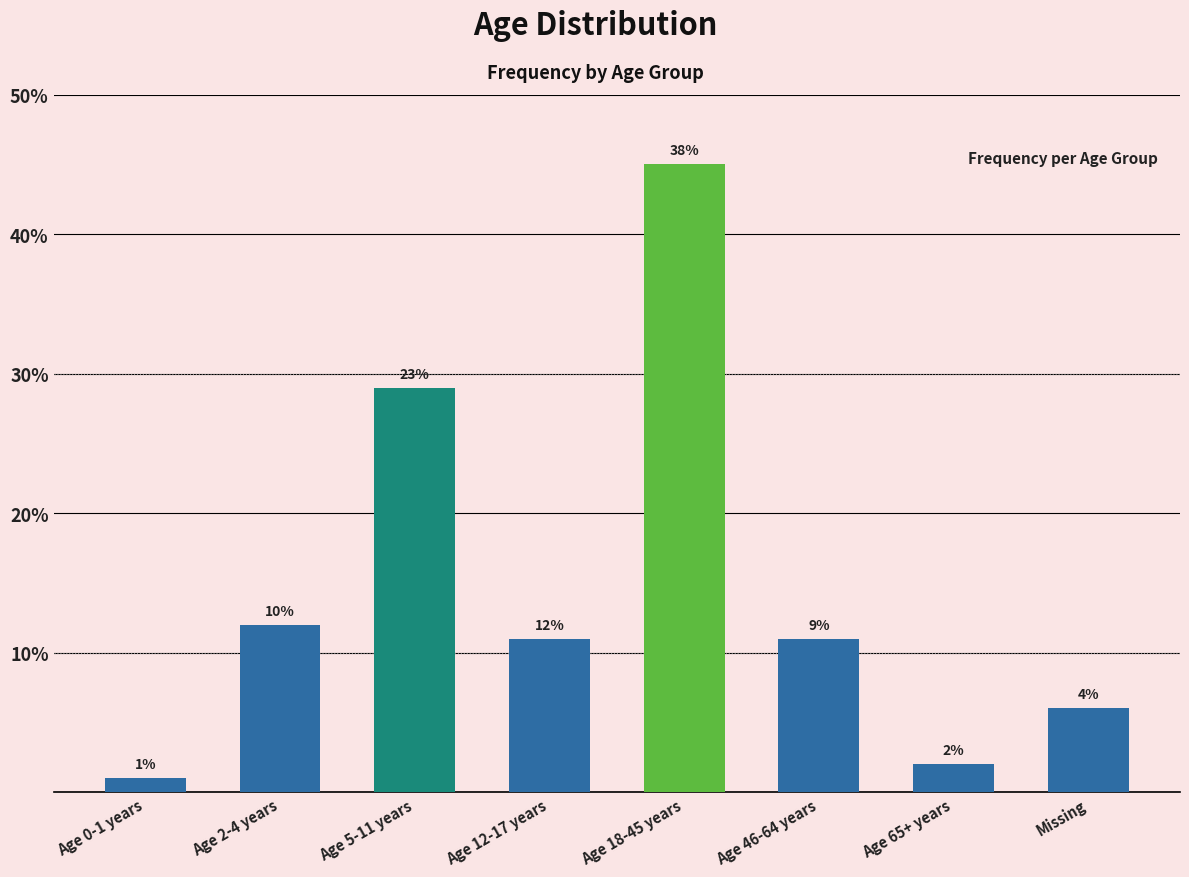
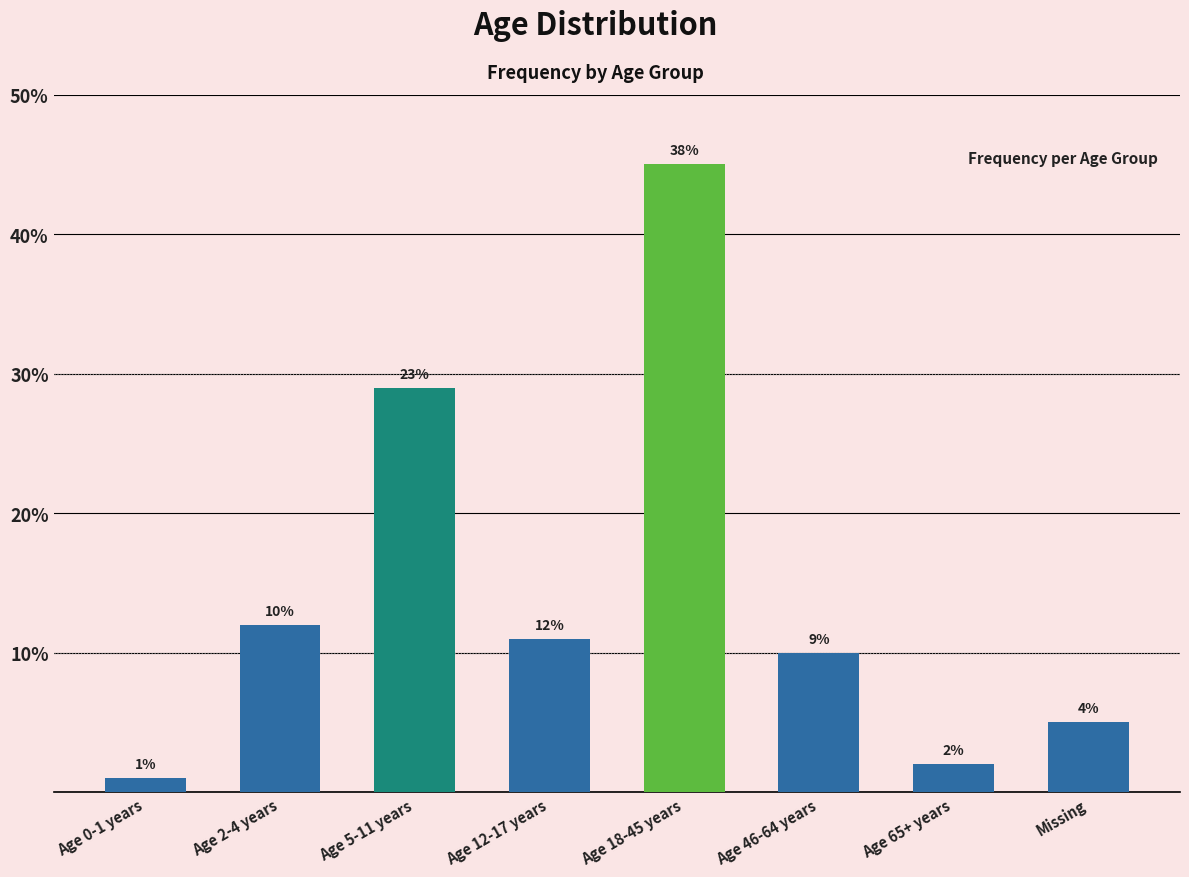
  {
-   "Age 46-64 years": "11%",
-   "Missing": "6%"
+   "Age 46-64 years": "10%",
+   "Missing": "5%"
  }
